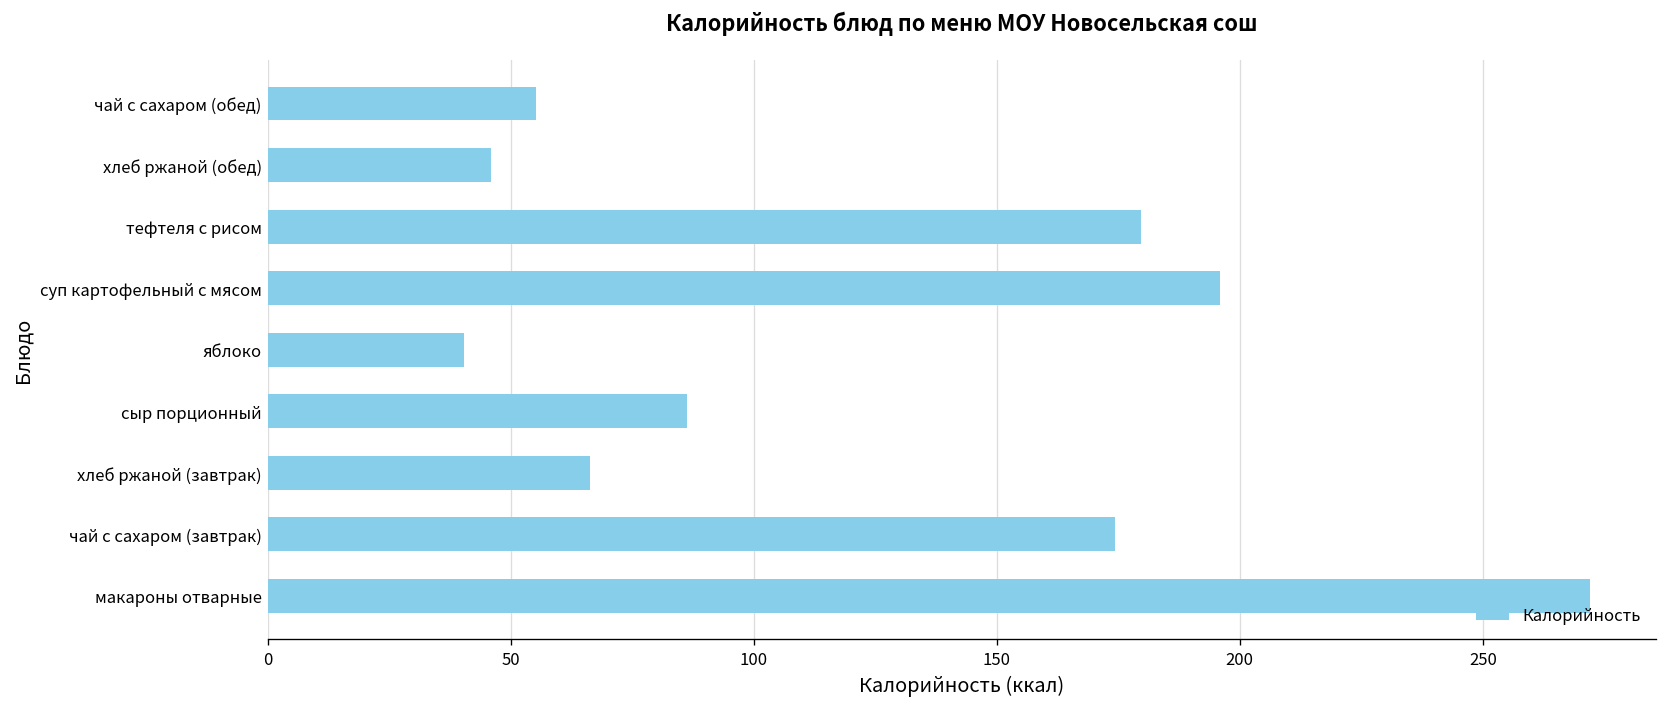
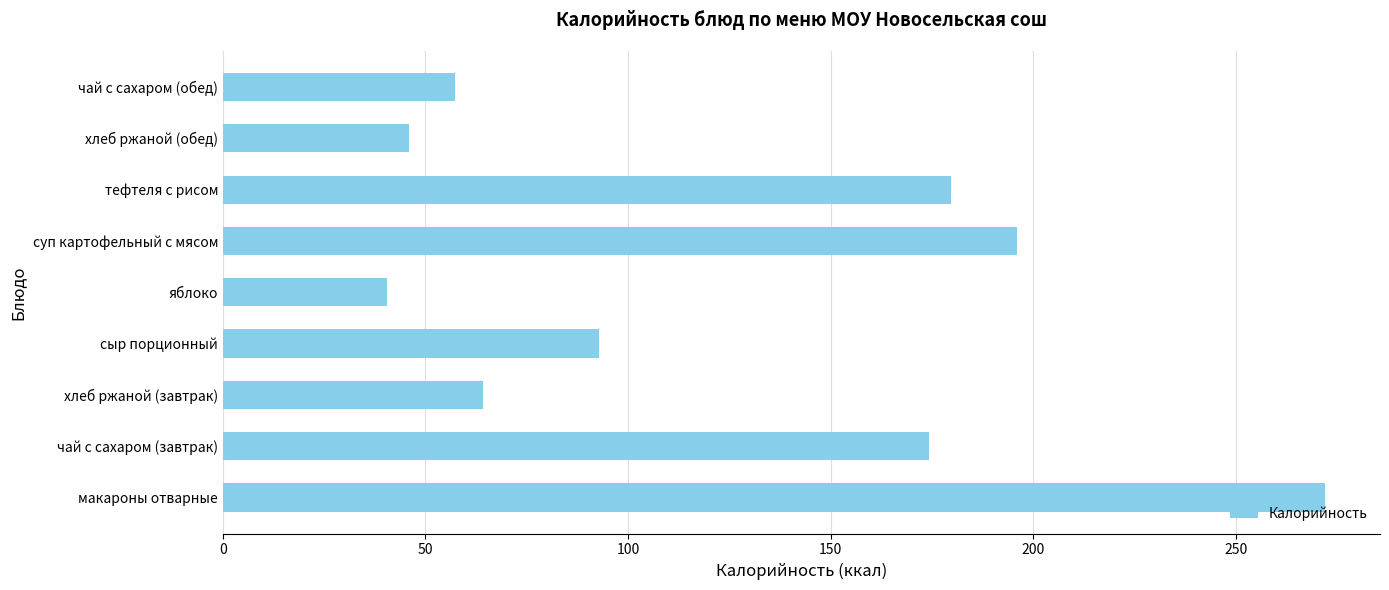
  {
-   "чай с сахаром (обед)": 55,
+   "чай с сахаром (обед)": 57,
    "хлеб ржаной (обед)": 46,
    "тефтеля с рисом": 180,
    "суп картофельный с мясом": 196,
    "яблоко": 40,
-   "сыр порционный": 86,
-   "хлеб ржаной (завтрак)": 66,
+   "сыр порционный": 93,
+   "хлеб ржаной (завтрак)": 64,
    "чай с сахаром (завтрак)": 174,
    "макароны отварные": 272
  }
